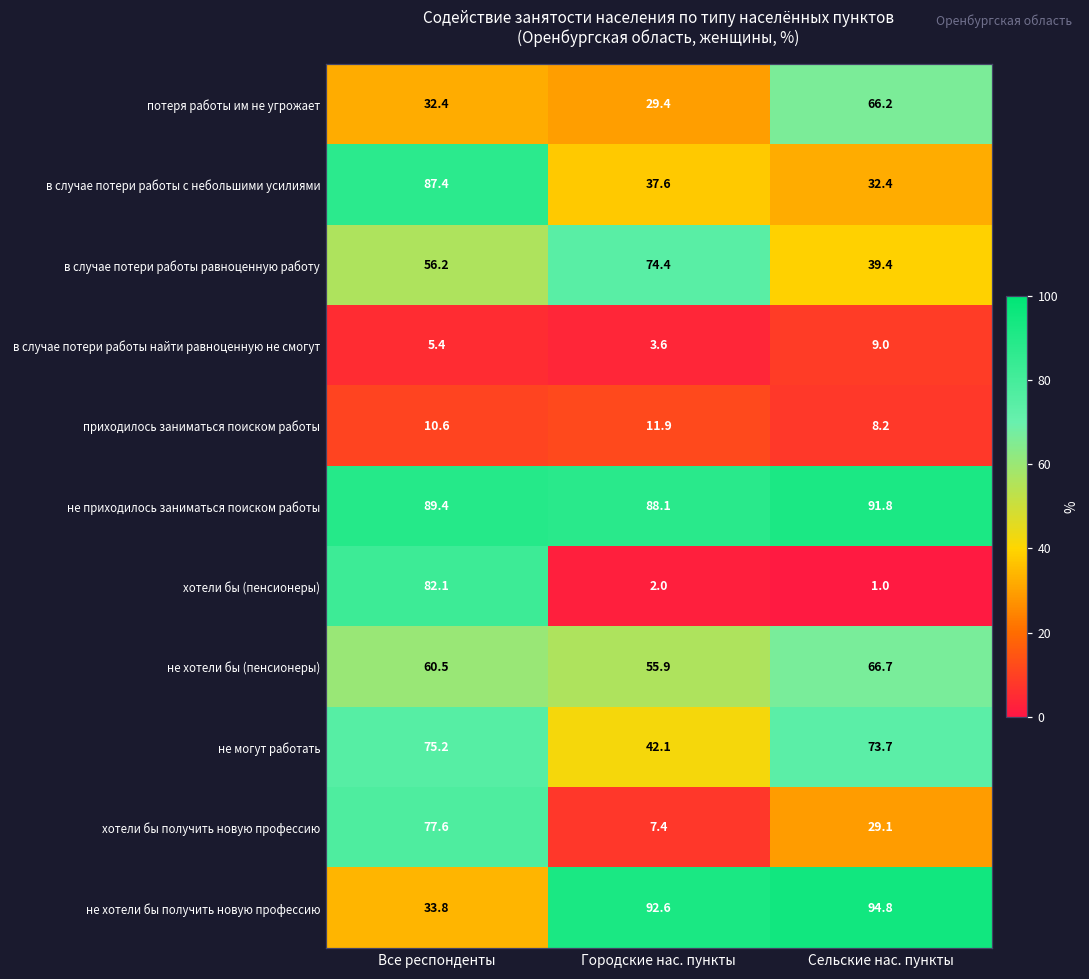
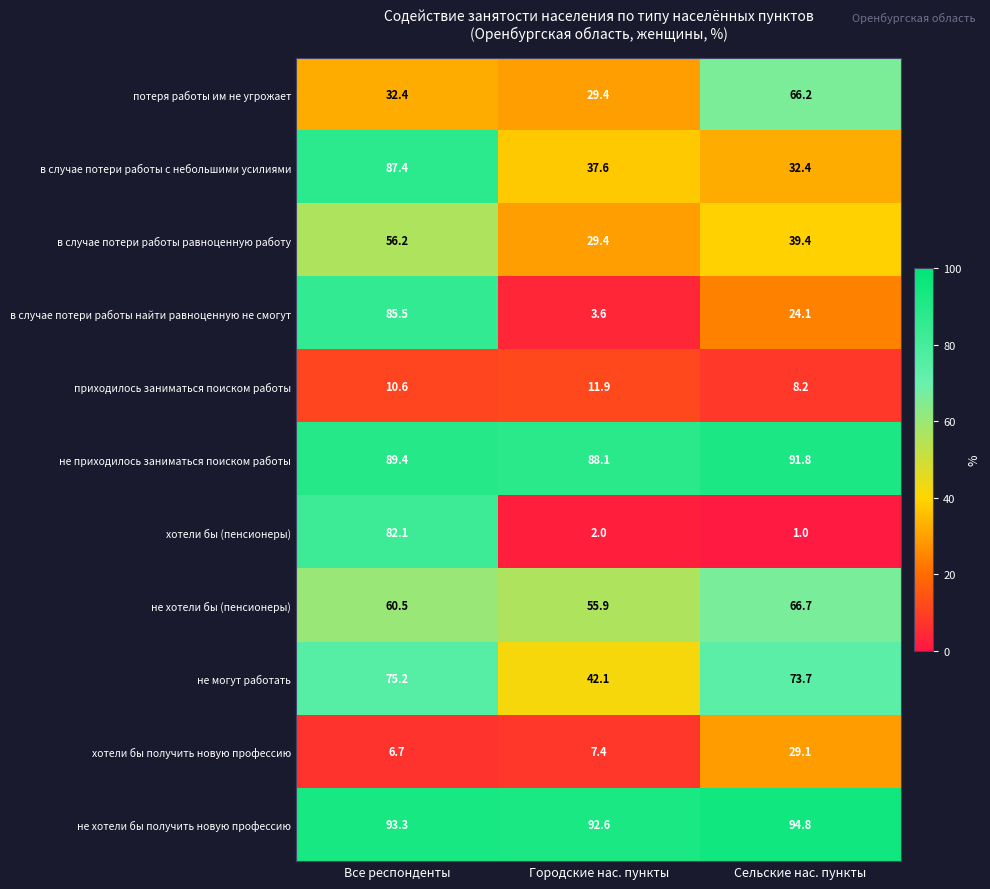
  {
    "потеря работы им не угрожает": {
      "Все респонденты": 32.4,
      "Городские нас. пункты": 29.4,
      "Сельские нас. пункты": 66.2
    },
    "в случае потери работы с небольшими усилиями": {
      "Все респонденты": 87.4,
      "Городские нас. пункты": 37.6,
      "Сельские нас. пункты": 32.4
    },
    "в случае потери работы равноценную работу": {
      "Все респонденты": 56.2,
-     "Городские нас. пункты": 74.4,
+     "Городские нас. пункты": 29.4,
      "Сельские нас. пункты": 39.4
    },
    "в случае потери работы найти равноценную не смогут": {
-     "Все респонденты": 5.4,
+     "Все респонденты": 85.5,
      "Городские нас. пункты": 3.6,
-     "Сельские нас. пункты": 9.0
+     "Сельские нас. пункты": 24.1
    },
    "приходилось заниматься поиском работы": {
      "Все респонденты": 10.6,
      "Городские нас. пункты": 11.9,
      "Сельские нас. пункты": 8.2
    },
    "не приходилось заниматься поиском работы": {
      "Все респонденты": 89.4,
      "Городские нас. пункты": 88.1,
      "Сельские нас. пункты": 91.8
    },
    "хотели бы (пенсионеры)": {
      "Все респонденты": 82.1,
      "Городские нас. пункты": 2.0,
      "Сельские нас. пункты": 1.0
    },
    "не хотели бы (пенсионеры)": {
      "Все респонденты": 60.5,
      "Городские нас. пункты": 55.9,
      "Сельские нас. пункты": 66.7
    },
    "не могут работать": {
      "Все респонденты": 75.2,
      "Городские нас. пункты": 42.1,
      "Сельские нас. пункты": 73.7
    },
    "хотели бы получить новую профессию": {
-     "Все респонденты": 77.6,
+     "Все респонденты": 6.7,
      "Городские нас. пункты": 7.4,
      "Сельские нас. пункты": 29.1
    },
    "не хотели бы получить новую профессию": {
-     "Все респонденты": 33.8,
+     "Все респонденты": 93.3,
      "Городские нас. пункты": 92.6,
      "Сельские нас. пункты": 94.8
    }
  }
